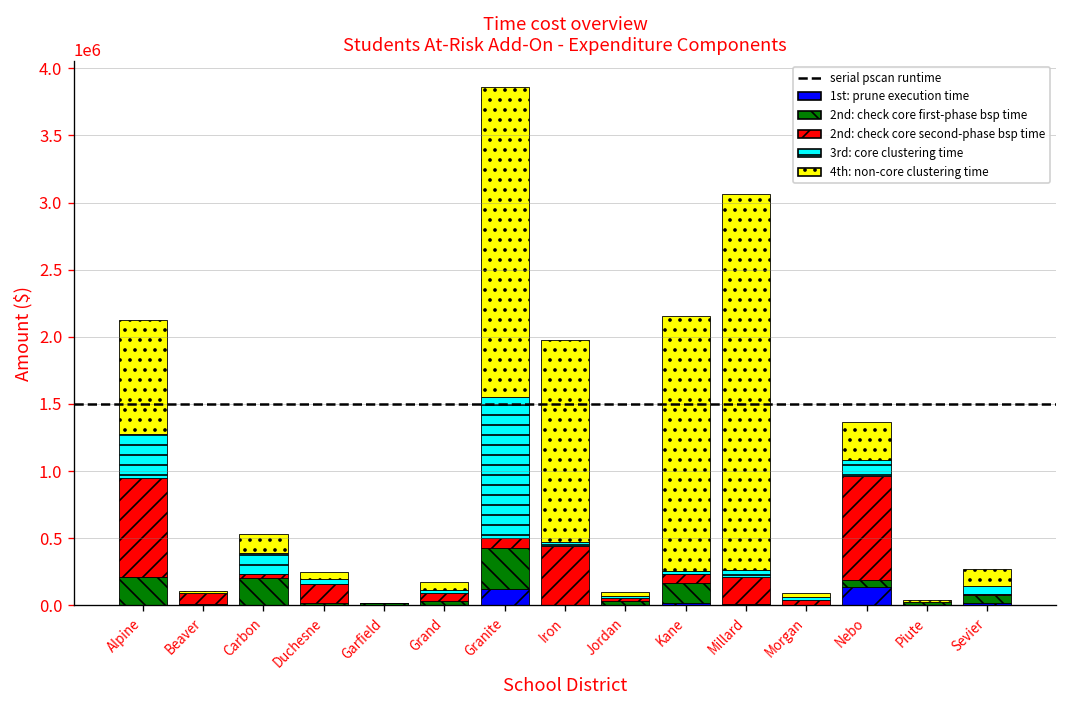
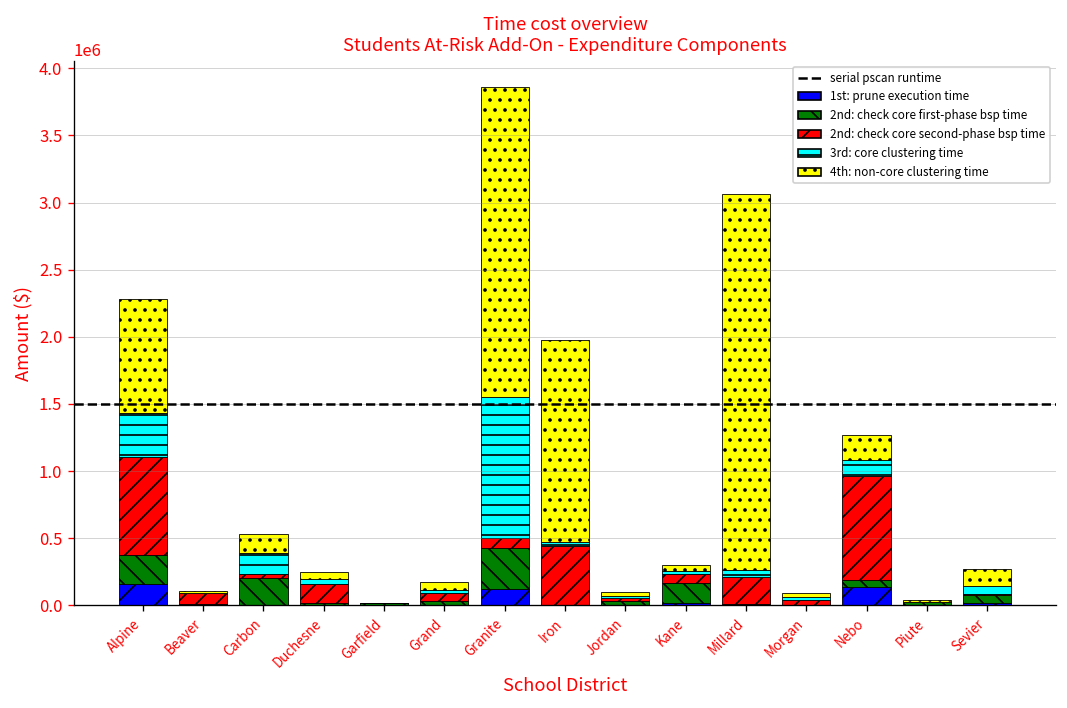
  {
    "1st: prune execution time": {
-     "Alpine": 0,
+     "Alpine": 160000,
      "Carbon": 0,
      "Duchesne": 0,
      "Garfield": 0,
      "Grand": 0,
      "Granite": 120000,
      "Iron": 0,
      "Jordan": 0,
      "Millard": 0,
      "Morgan": 0,
      "Nebo": 140000,
      "Piute": 0
    },
    "2nd: check core first-phase bsp time": {
      "Alpine": 210000,
      "Beaver": 0,
      "Carbon": 200000,
      "Grand": 40000,
      "Granite": 310000,
      "Iron": 0,
      "Jordan": 30000,
      "Kane": 150000,
      "Morgan": 0,
      "Nebo": 50000,
      "Sevier": 60000
    },
    "2nd: check core second-phase bsp time": {
      "Alpine": 730000,
      "Beaver": 80000,
      "Carbon": 30000,
      "Duchesne": 140000,
      "Garfield": 0,
      "Grand": 60000,
      "Granite": 80000,
      "Iron": 440000,
      "Kane": 70000,
      "Millard": 200000,
      "Morgan": 40000,
      "Nebo": 780000,
      "Piute": 0
    },
    "3rd: core clustering time": {
      "Alpine": 330000,
      "Carbon": 150000,
      "Duchesne": 30000,
      "Garfield": 0,
      "Granite": 1050000,
      "Iron": 30000,
      "Kane": 30000,
      "Millard": 50000,
      "Nebo": 110000,
      "Sevier": 60000
    },
    "4th: non-core clustering time": {
      "Alpine": 850000,
      "Carbon": 150000,
      "Duchesne": 60000,
      "Grand": 60000,
      "Granite": 2310000,
      "Iron": 1510000,
      "Jordan": 30000,
-     "Kane": 1900000,
+     "Kane": 40000,
      "Millard": 2800000,
      "Morgan": 40000,
-     "Nebo": 280000,
+     "Nebo": 190000,
      "Sevier": 130000
    }
  }
